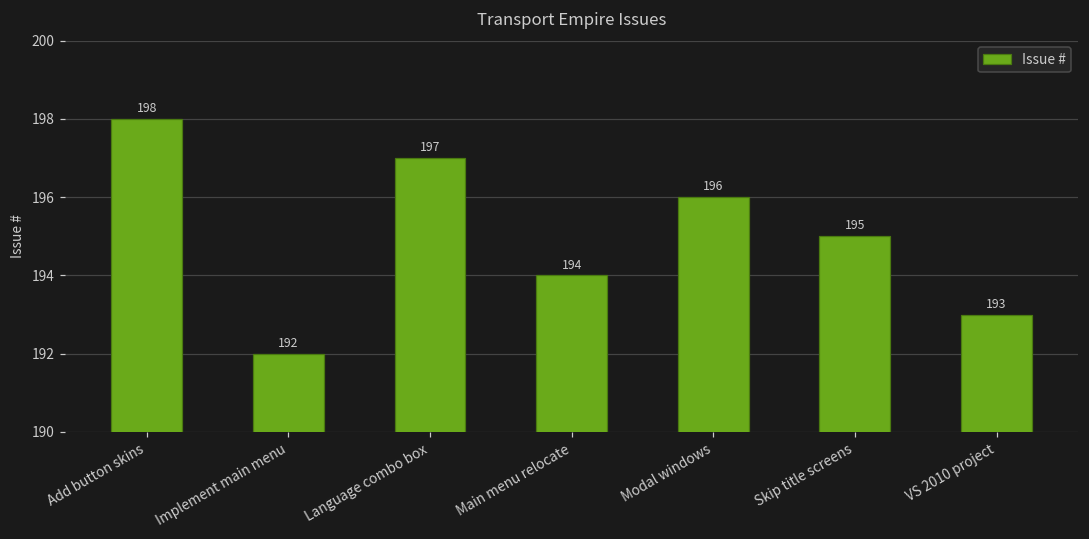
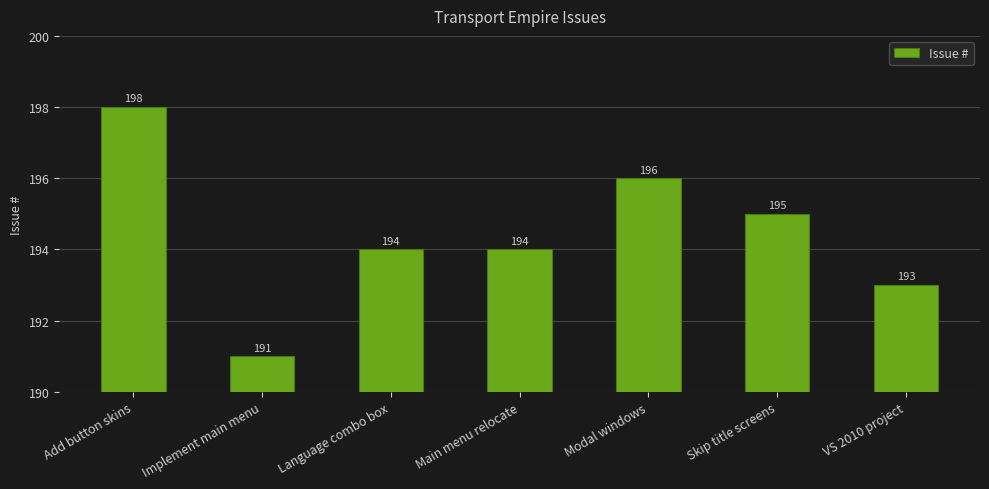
  {
    "Add button skins": 198,
-   "Implement main menu": 192,
-   "Language combo box": 197,
+   "Implement main menu": 191,
+   "Language combo box": 194,
    "Main menu relocate": 194,
    "Modal windows": 196,
    "Skip title screens": 195,
    "VS 2010 project": 193
  }
